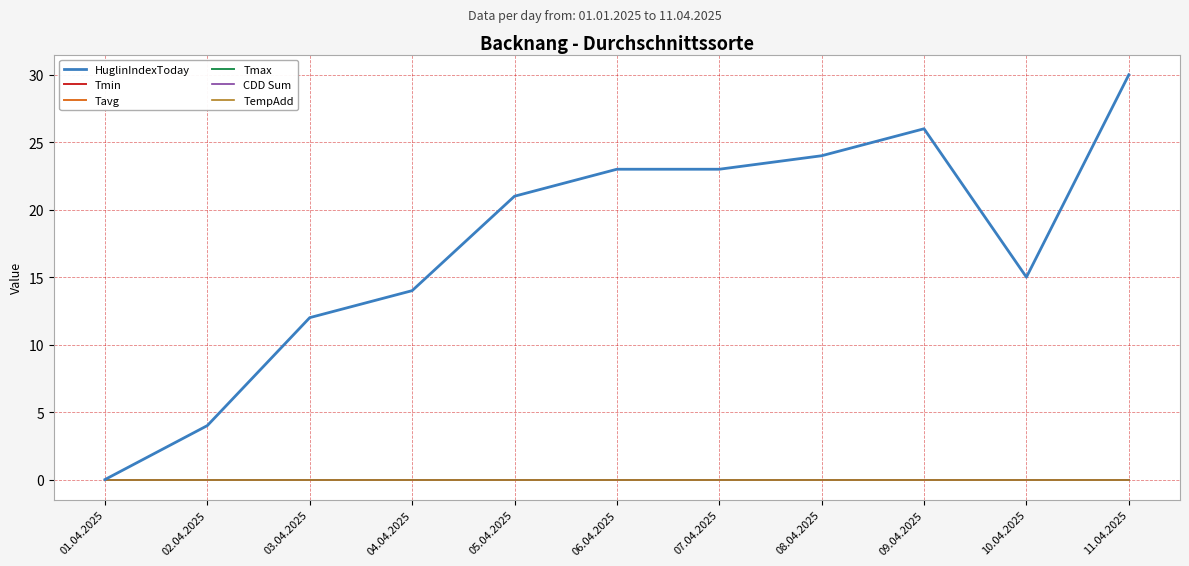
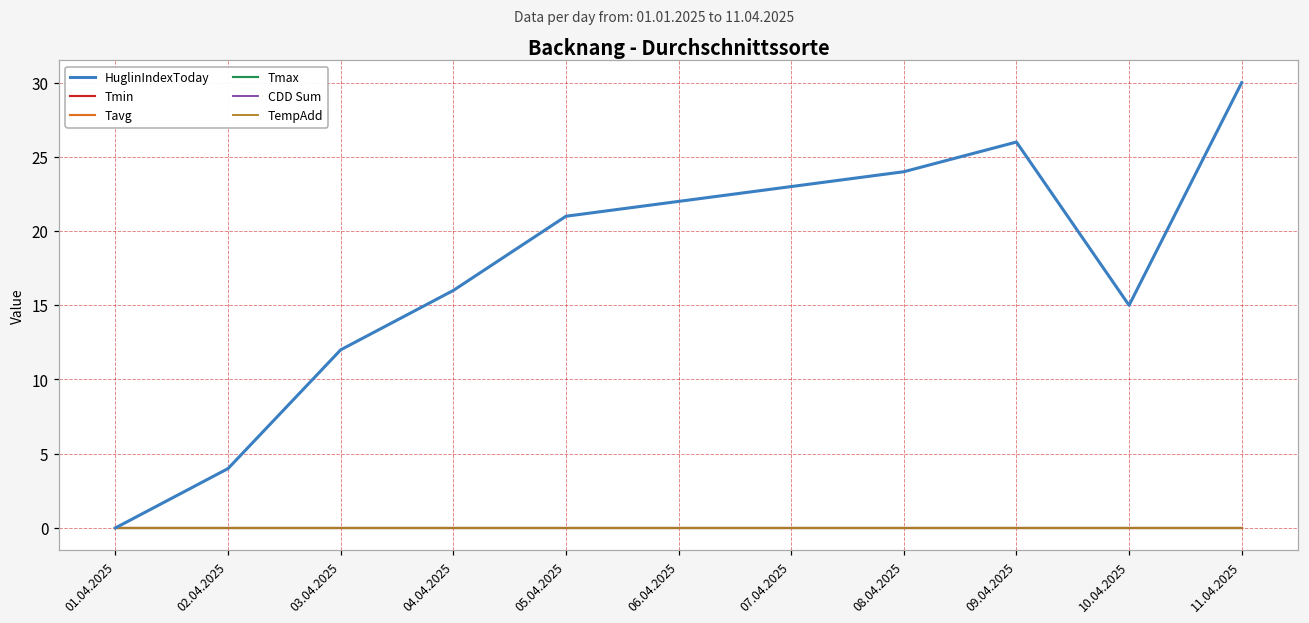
  {
    "HuglinIndexToday": {
      "02.04.2025": 4,
      "03.04.2025": 12,
-     "04.04.2025": 14,
+     "04.04.2025": 16,
      "05.04.2025": 21,
-     "06.04.2025": 23,
+     "06.04.2025": 22,
      "07.04.2025": 23,
      "08.04.2025": 24,
      "09.04.2025": 26,
      "10.04.2025": 15,
      "11.04.2025": 30
    },
    "TempAdd": {
      "02.04.2025": 0,
      "03.04.2025": 0,
      "04.04.2025": 0,
      "05.04.2025": 0,
      "06.04.2025": 0,
      "07.04.2025": 0,
      "08.04.2025": 0,
      "09.04.2025": 0,
      "10.04.2025": 0,
      "11.04.2025": 0
    }
  }
